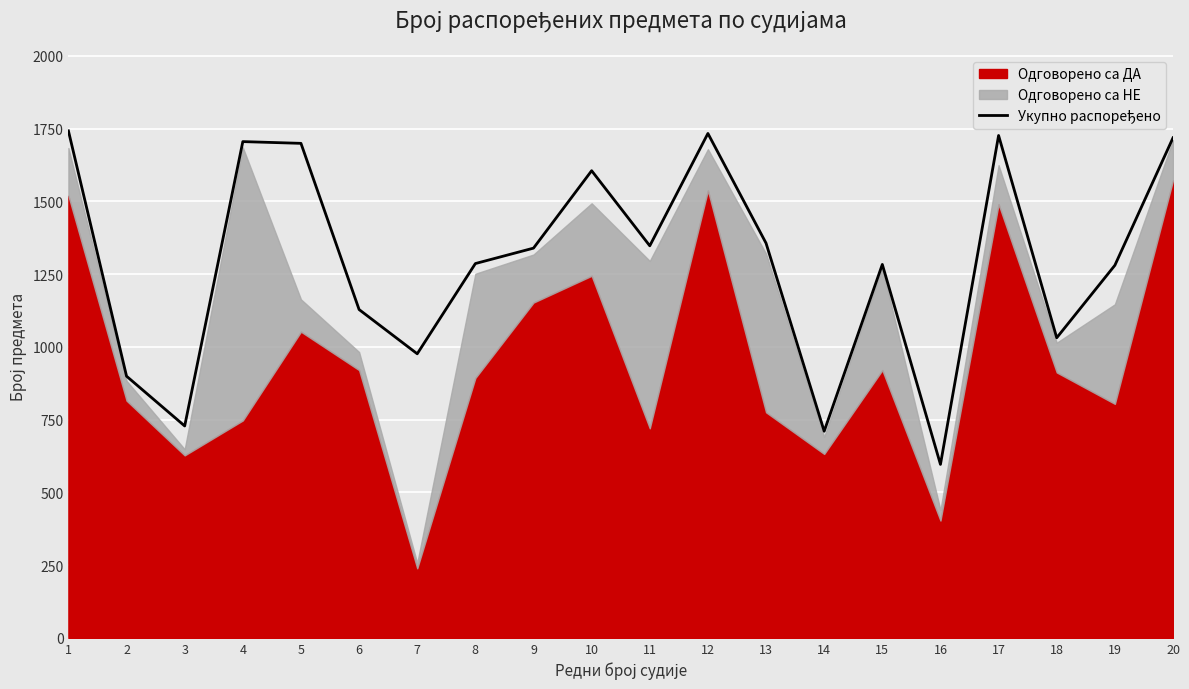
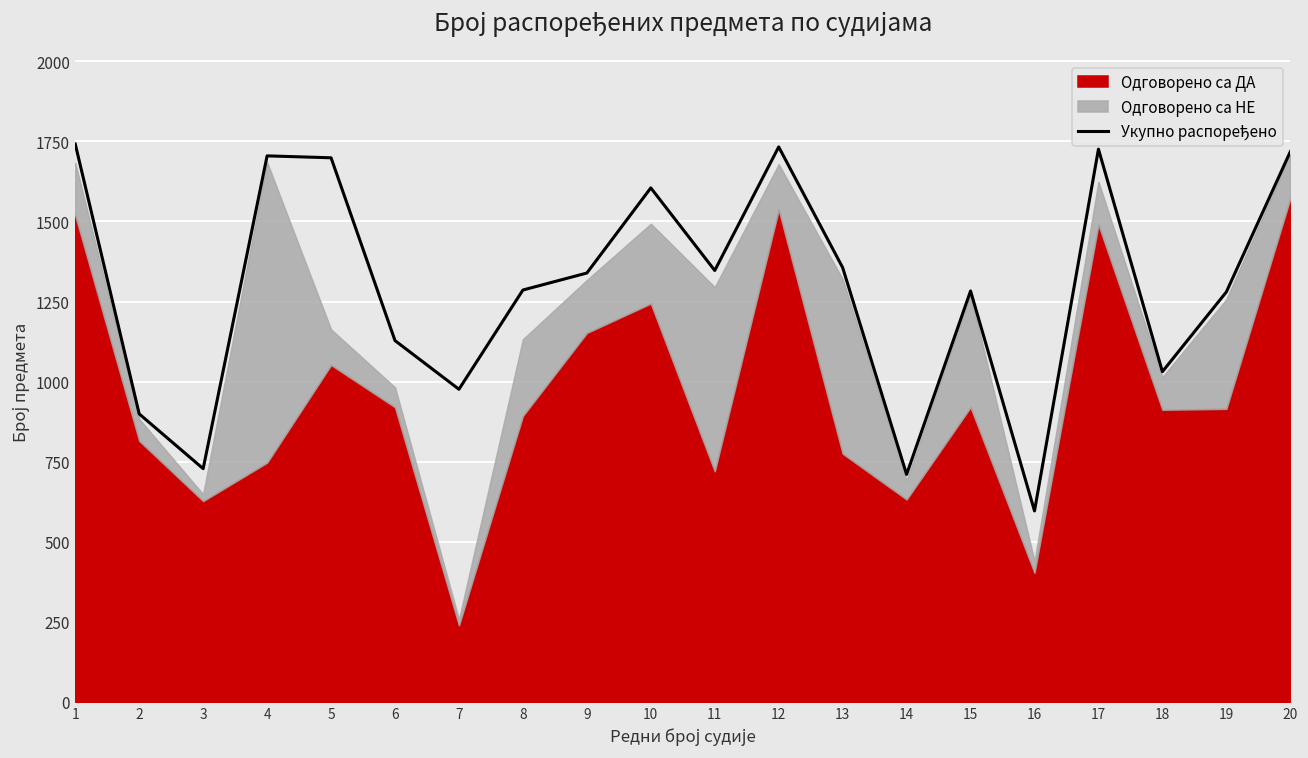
  {
    "Укупно распоређено": {
      "1": 1740,
      "2": 900,
      "3": 730,
      "4": 1710,
      "5": 1700,
      "6": 1130,
      "7": 980,
      "8": 1290,
      "9": 1340,
      "10": 1610,
      "11": 1350,
      "12": 1730,
      "13": 1360,
      "14": 710,
      "15": 1280,
      "16": 600,
      "17": 1730,
      "18": 1030,
      "19": 1280
    },
    "Одговорено са ДА": {
      "1": 1520,
      "2": 820,
      "3": 630,
      "4": 750,
      "5": 1050,
      "6": 920,
      "7": 240,
      "8": 890,
      "9": 1150,
      "10": 1240,
      "11": 720,
      "12": 1540,
      "13": 780,
      "14": 630,
      "15": 920,
      "16": 400,
      "17": 1490,
      "18": 910,
-     "19": 800,
+     "19": 920,
      "20": 1570
    },
    "Одговорено са НЕ": {
      "1": 160,
      "2": 70,
      "3": 20,
      "4": 940,
      "5": 110,
      "6": 60,
      "7": 20,
-     "8": 360,
+     "8": 240,
      "9": 170,
      "10": 250,
      "11": 580,
      "12": 140,
      "13": 550,
      "14": 60,
      "15": 350,
      "16": 40,
      "17": 130,
      "18": 100,
      "19": 340
    }
  }
